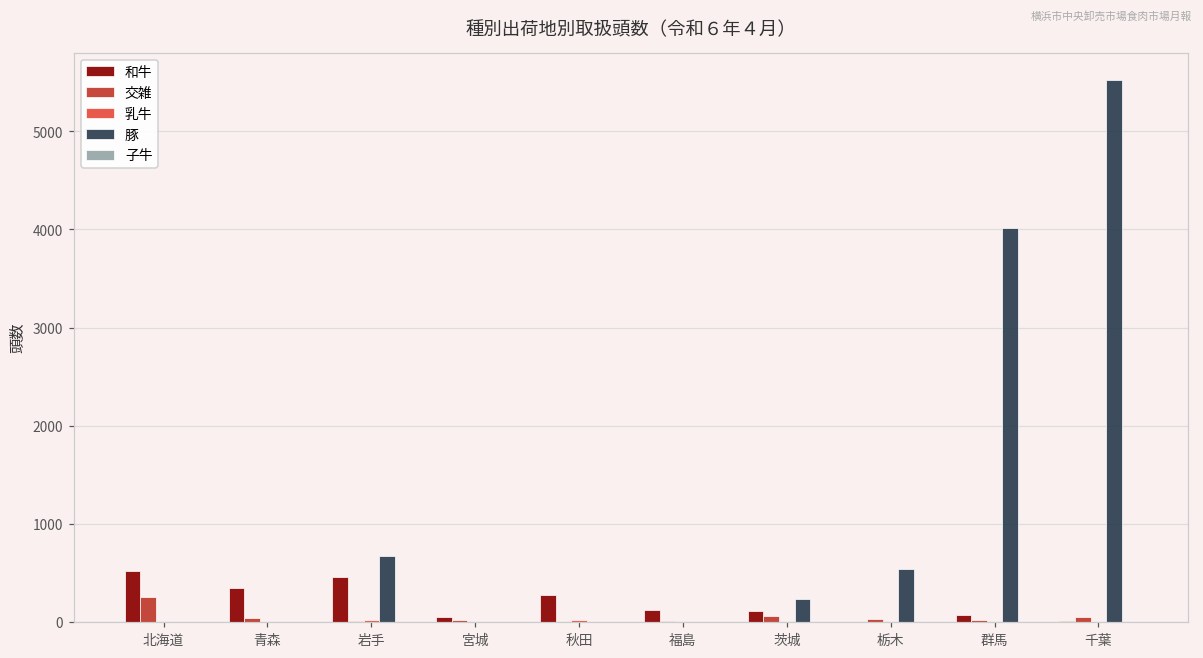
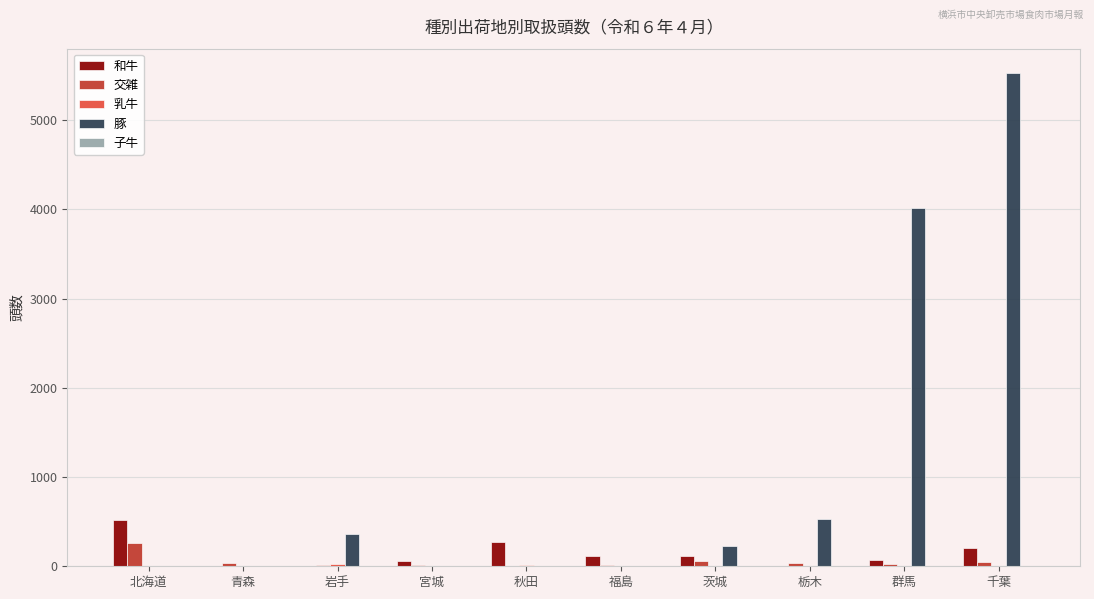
  {
    "和牛": {
      "北海道": 500,
-     "青森": 300,
-     "岩手": 500,
+     "青森": 0,
+     "岩手": 0,
      "宮城": 100,
      "秋田": 300,
      "福島": 100,
      "茨城": 100,
      "群馬": 100,
-     "千葉": 0
+     "千葉": 200
    },
    "豚": {
      "北海道": 0,
      "青森": 0,
-     "岩手": 700,
+     "岩手": 400,
      "宮城": 0,
      "秋田": 0,
      "福島": 0,
      "茨城": 200,
      "栃木": 500,
      "群馬": 4000,
      "千葉": 5500
    },
    "子牛": {
      "北海道": 0,
      "青森": 0,
      "岩手": 0,
      "宮城": 0,
      "秋田": 0,
      "福島": 0,
      "茨城": 0,
      "栃木": 0,
      "群馬": 0,
      "千葉": 0
    }
  }
